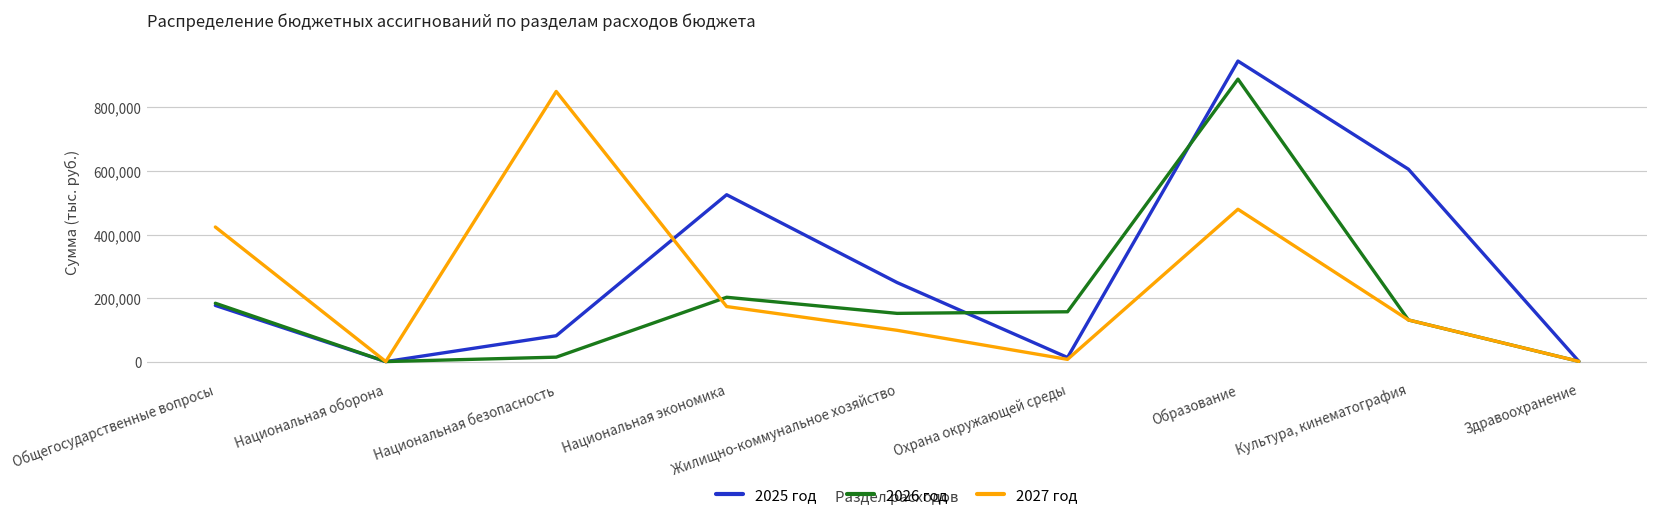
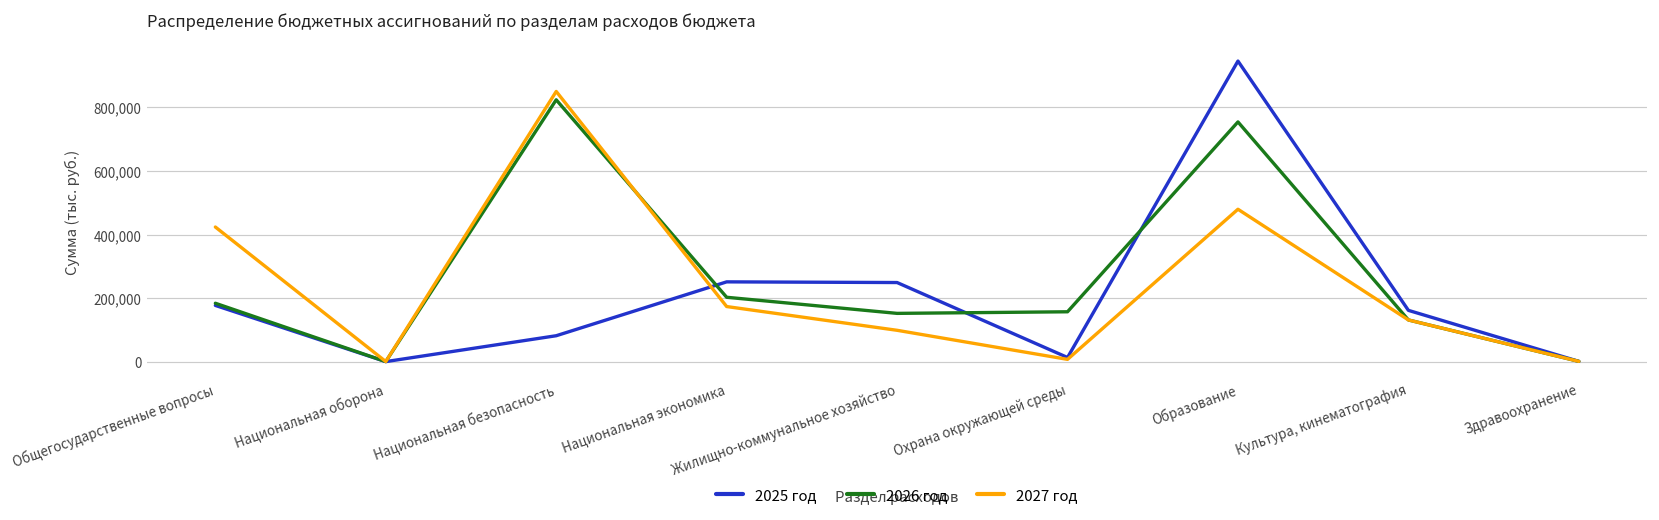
  {
    "2025 год": {
      "Национальная безопасность": "80,000",
-     "Национальная экономика": "530,000",
+     "Национальная экономика": "250,000",
      "Жилищно-коммунальное хозяйство": "250,000",
      "Образование": "950,000",
-     "Культура, кинематография": "610,000"
+     "Культура, кинематография": "160,000"
    },
    "2026 год": {
-     "Национальная безопасность": "20,000",
+     "Национальная безопасность": "820,000",
      "Национальная экономика": "200,000",
      "Жилищно-коммунальное хозяйство": "150,000",
      "Охрана окружающей среды": "160,000",
-     "Образование": "890,000"
+     "Образование": "750,000"
    },
    "2027 год": {
      "Общегосударственные вопросы": "420,000",
      "Национальная безопасность": "850,000",
      "Национальная экономика": "170,000",
      "Жилищно-коммунальное хозяйство": "100,000",
      "Образование": "480,000"
    }
  }
